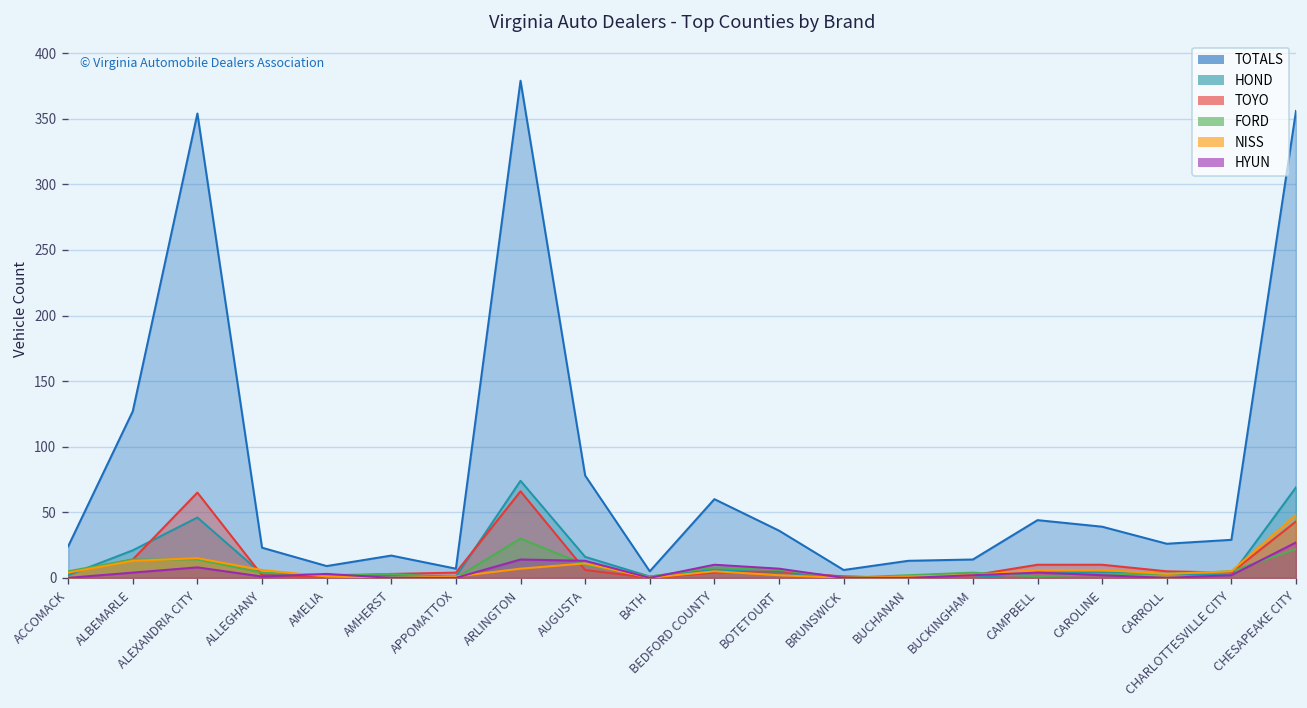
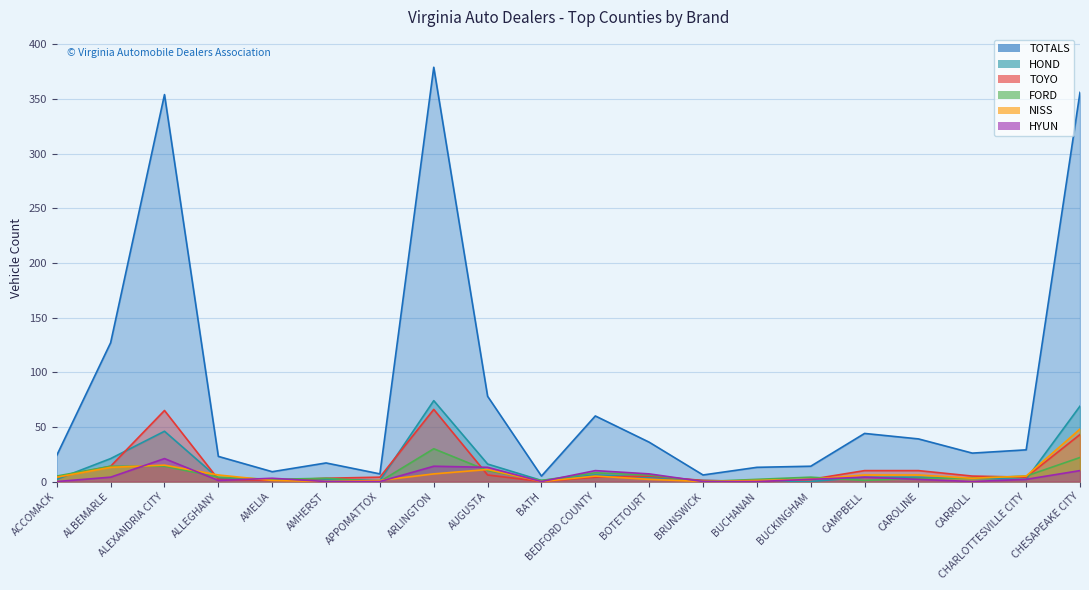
  {
    "HYUN": {
      "ALBEMARLE": 4,
-     "ALEXANDRIA CITY": 8,
+     "ALEXANDRIA CITY": 21,
      "ARLINGTON": 14,
      "CARROLL": 0,
-     "CHESAPEAKE CITY": 27
+     "CHESAPEAKE CITY": 10
    }
  }
